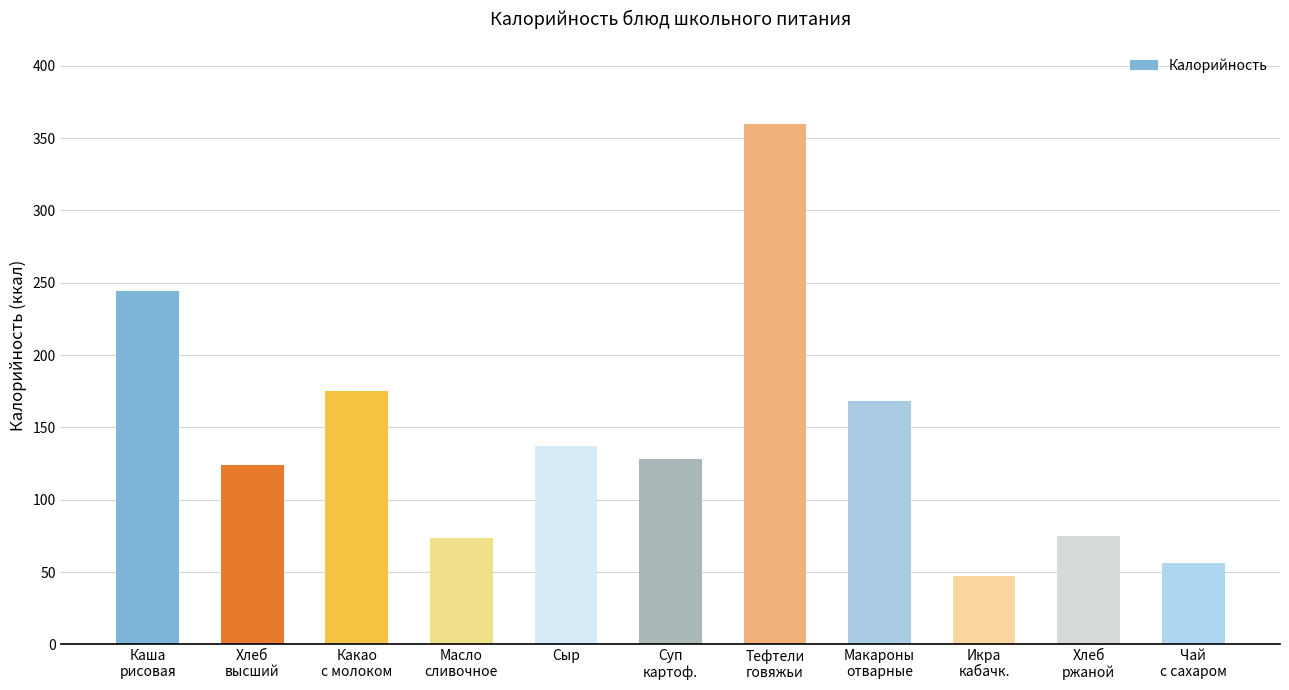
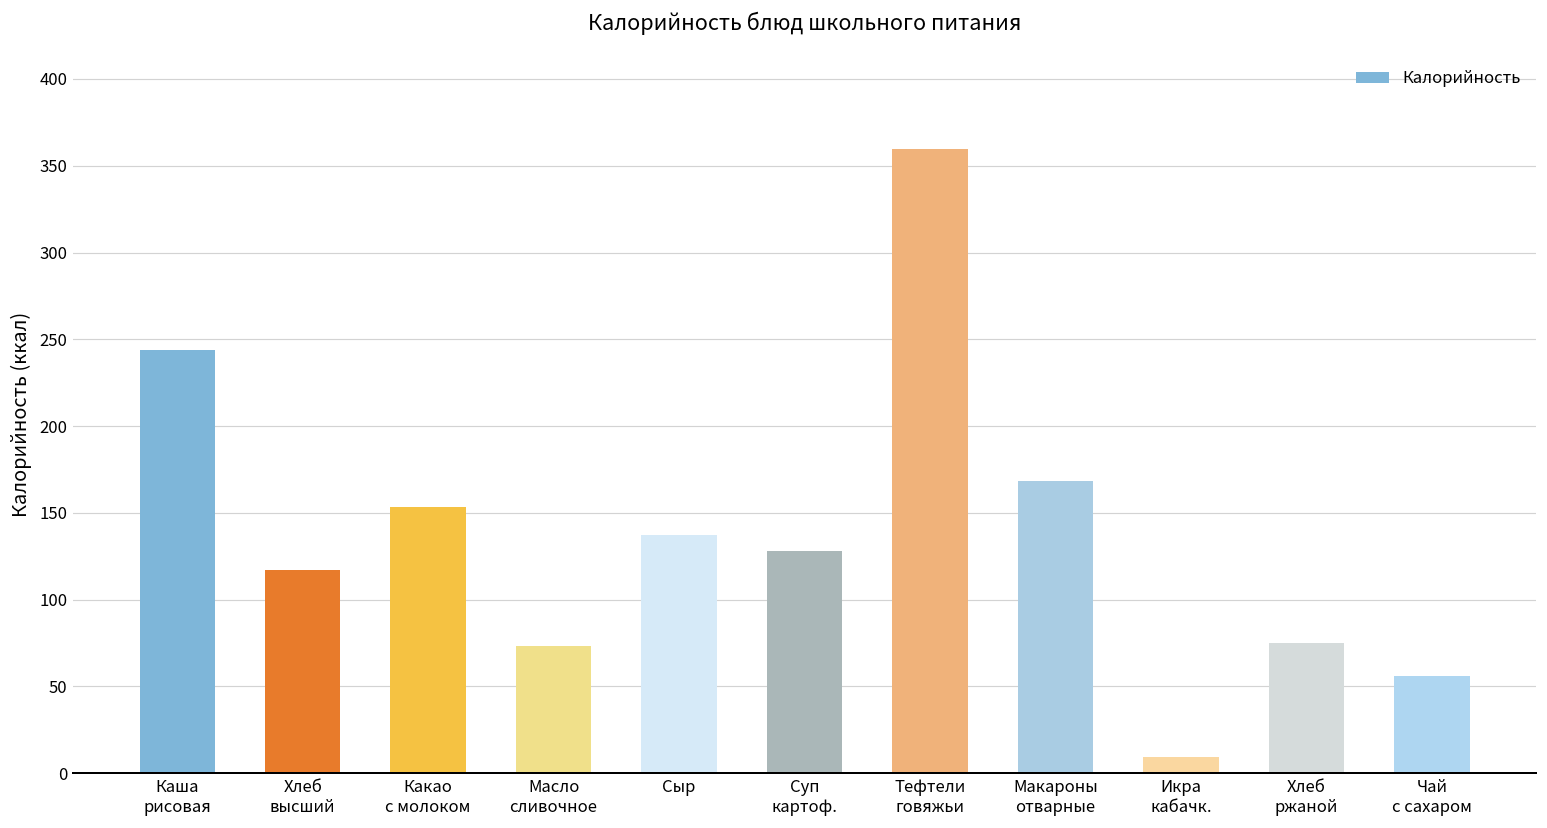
  {
    "Каша рисовая": 244,
-   "Хлеб высший": 124,
-   "Какао с молоком": 175,
+   "Хлеб высший": 117,
+   "Какао с молоком": 153,
    "Масло сливочное": 73,
    "Сыр": 137,
    "Суп картоф.": 128,
    "Тефтели говяжьи": 360,
    "Макароны отварные": 168,
-   "Икра кабачк.": 47,
+   "Икра кабачк.": 9,
    "Хлеб ржаной": 75,
    "Чай с сахаром": 56
  }
